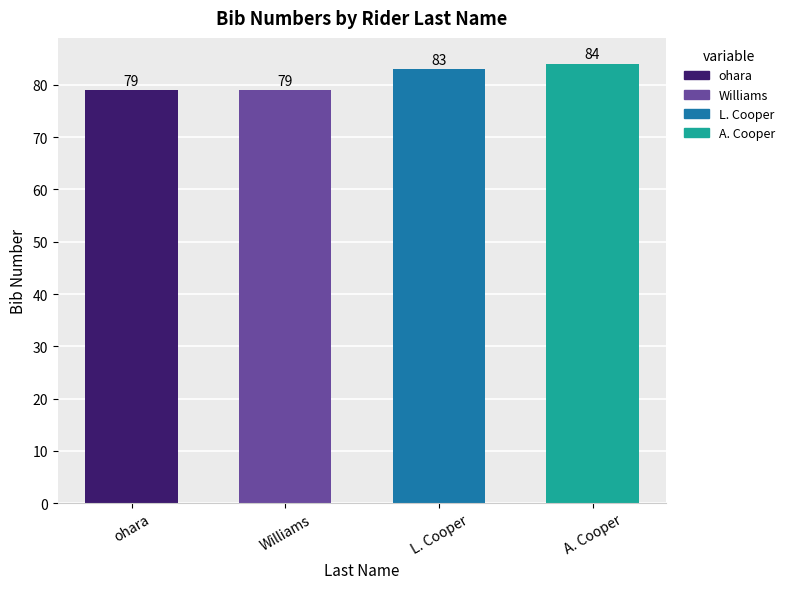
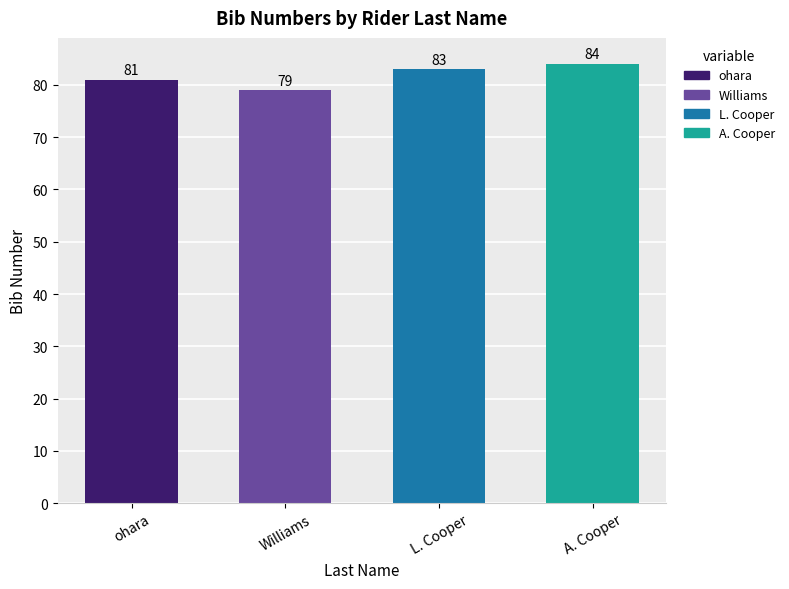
  {
-   "ohara": 79,
+   "ohara": 81,
    "Williams": 79,
    "L. Cooper": 83,
    "A. Cooper": 84
  }
